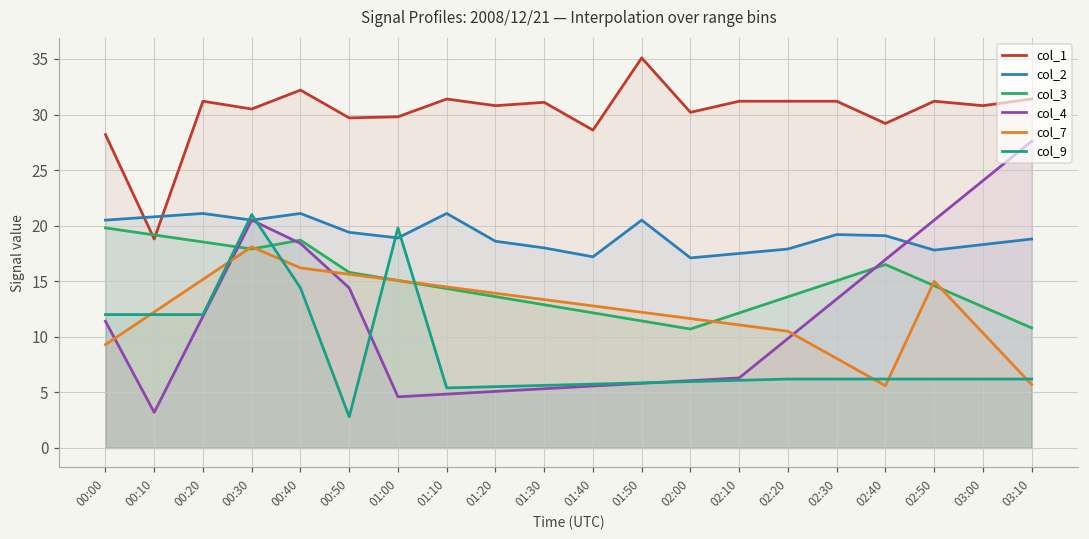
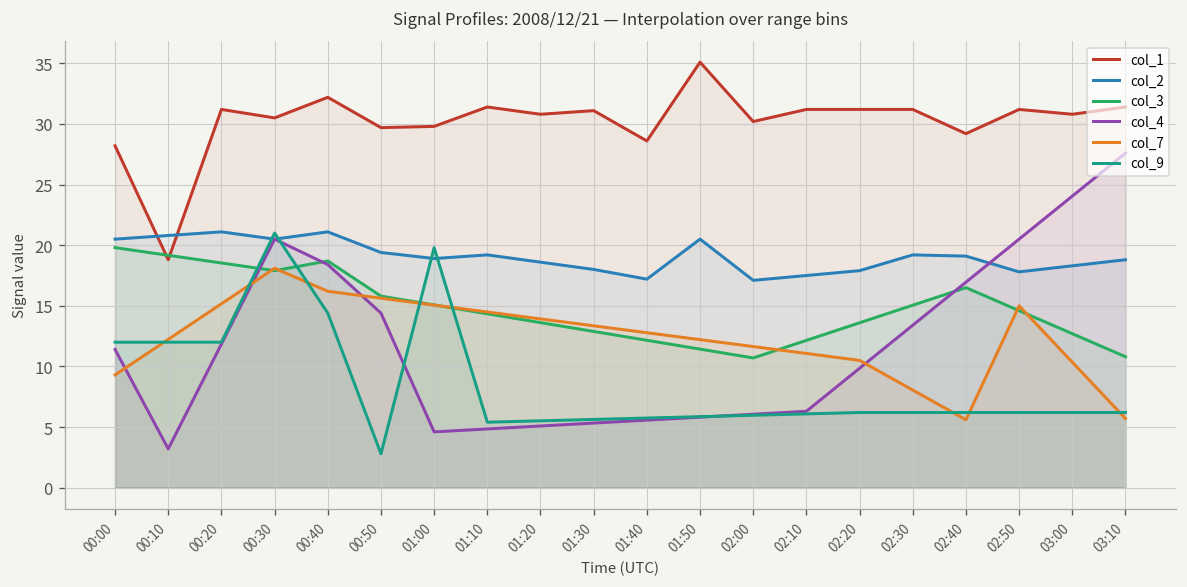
  {
    "col_1": {
      "00:00": 28.2,
      "00:10": 18.8,
      "00:20": 31.2,
      "00:30": 30.5,
      "00:40": 32.2,
      "00:50": 29.7,
      "01:00": 29.8,
      "01:10": 31.4,
      "01:20": 30.8,
      "01:30": 31.1,
      "01:40": 28.6,
      "01:50": 35.1,
      "02:00": 30.2,
      "02:10": 31.2,
      "02:20": 31.2,
      "02:30": 31.2,
      "02:40": 29.2,
      "02:50": 31.2,
      "03:00": 30.8
    },
    "col_2": {
      "00:00": 20.5,
      "00:10": 20.8,
      "00:20": 21.1,
      "00:40": 21.1,
      "00:50": 19.4,
      "01:00": 18.9,
-     "01:10": 21.1,
+     "01:10": 19.2,
      "01:20": 18.6,
      "01:30": 18.0,
      "01:40": 17.2,
      "01:50": 20.5,
      "02:00": 17.1,
      "02:10": 17.5,
      "02:20": 17.9,
      "02:30": 19.2,
      "02:40": 19.1,
      "02:50": 17.8,
      "03:00": 18.3,
      "03:10": 18.8
    },
    "col_4": {
      "00:00": 11.4,
      "00:10": 3.2,
      "00:40": 18.4,
      "00:50": 14.4,
      "01:00": 4.6,
      "01:10": 4.8,
      "01:20": 5.1,
      "01:30": 5.3,
      "02:20": 9.9,
      "02:30": 13.4,
      "02:40": 17.0,
      "02:50": 20.5,
      "03:00": 24.1
    },
    "col_7": {
      "00:00": 9.3,
      "00:20": 15.2,
      "00:40": 16.2,
      "01:20": 13.9,
      "01:30": 13.4,
      "01:40": 12.8,
      "01:50": 12.2,
      "02:00": 11.6,
      "02:10": 11.1,
      "02:20": 10.5,
      "02:30": 8.1,
      "02:40": 5.6,
      "02:50": 15.0,
      "03:00": 10.4,
      "03:10": 5.7
    }
  }
